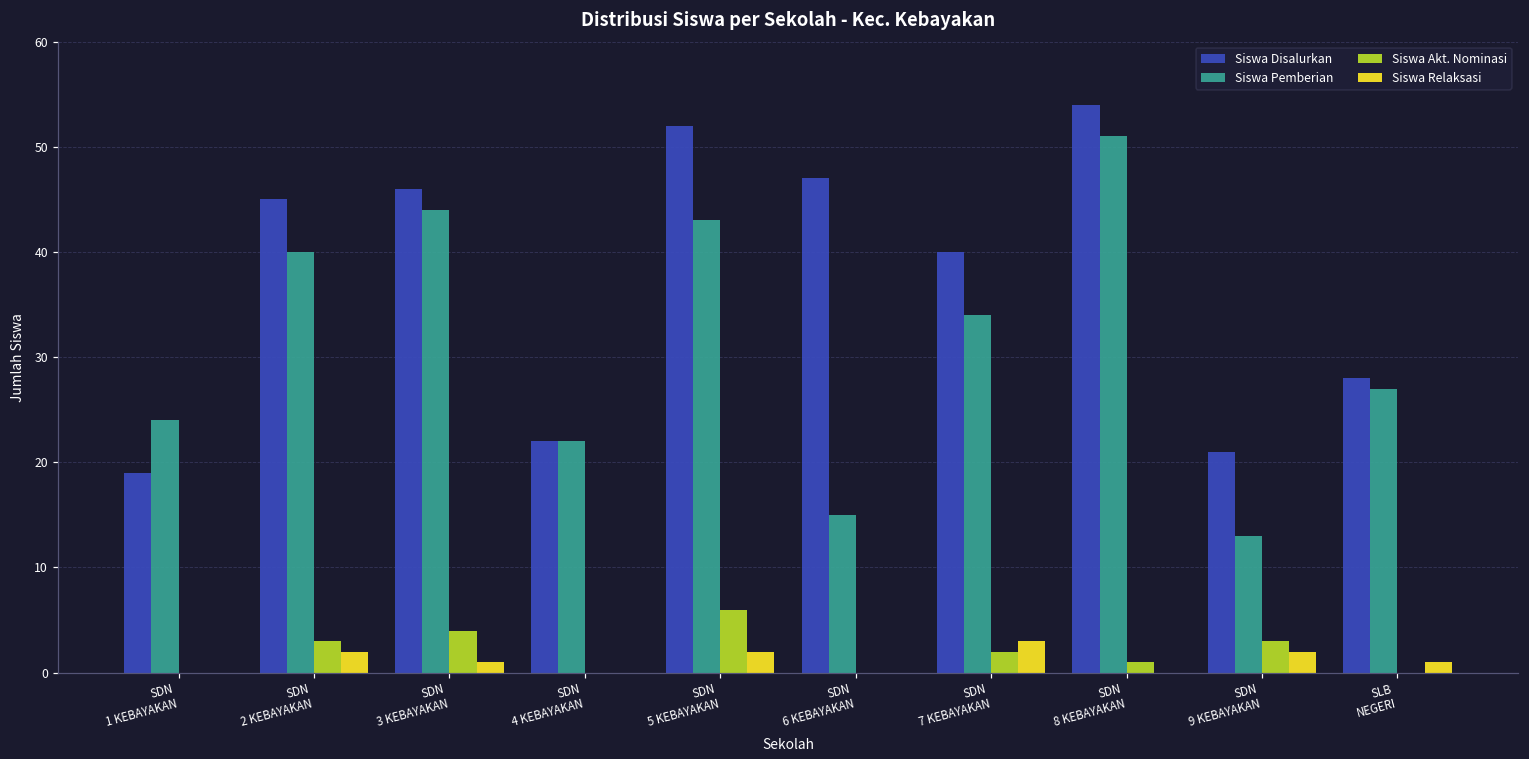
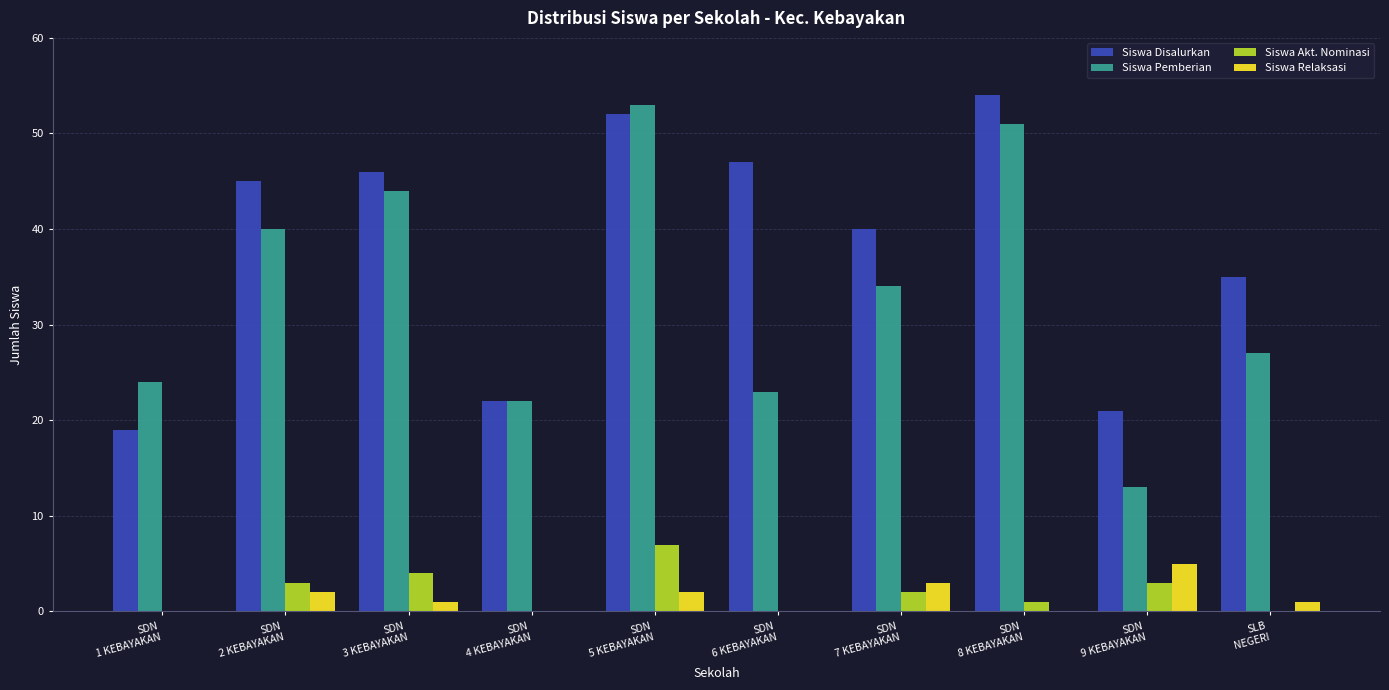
  {
    "Siswa Disalurkan": {
      "SDN 1 KEBAYAKAN": 19,
      "SDN 2 KEBAYAKAN": 45,
      "SDN 3 KEBAYAKAN": 46,
      "SDN 4 KEBAYAKAN": 22,
      "SDN 5 KEBAYAKAN": 52,
      "SDN 6 KEBAYAKAN": 47,
      "SDN 7 KEBAYAKAN": 40,
      "SDN 8 KEBAYAKAN": 54,
      "SDN 9 KEBAYAKAN": 21,
-     "SLB NEGERI": 28
+     "SLB NEGERI": 35
    },
    "Siswa Pemberian": {
      "SDN 1 KEBAYAKAN": 24,
      "SDN 2 KEBAYAKAN": 40,
      "SDN 3 KEBAYAKAN": 44,
      "SDN 4 KEBAYAKAN": 22,
-     "SDN 5 KEBAYAKAN": 43,
-     "SDN 6 KEBAYAKAN": 15,
+     "SDN 5 KEBAYAKAN": 53,
+     "SDN 6 KEBAYAKAN": 23,
      "SDN 7 KEBAYAKAN": 34,
      "SDN 8 KEBAYAKAN": 51,
      "SDN 9 KEBAYAKAN": 13,
      "SLB NEGERI": 27
    },
    "Siswa Akt. Nominasi": {
      "SDN 1 KEBAYAKAN": 0,
      "SDN 2 KEBAYAKAN": 3,
      "SDN 3 KEBAYAKAN": 4,
      "SDN 4 KEBAYAKAN": 0,
-     "SDN 5 KEBAYAKAN": 6,
+     "SDN 5 KEBAYAKAN": 7,
      "SDN 6 KEBAYAKAN": 0,
      "SDN 7 KEBAYAKAN": 2,
      "SDN 8 KEBAYAKAN": 1,
      "SDN 9 KEBAYAKAN": 3,
      "SLB NEGERI": 0
    },
    "Siswa Relaksasi": {
      "SDN 1 KEBAYAKAN": 0,
      "SDN 2 KEBAYAKAN": 2,
      "SDN 3 KEBAYAKAN": 1,
      "SDN 4 KEBAYAKAN": 0,
      "SDN 5 KEBAYAKAN": 2,
      "SDN 6 KEBAYAKAN": 0,
      "SDN 7 KEBAYAKAN": 3,
      "SDN 8 KEBAYAKAN": 0,
-     "SDN 9 KEBAYAKAN": 2,
+     "SDN 9 KEBAYAKAN": 5,
      "SLB NEGERI": 1
    }
  }
